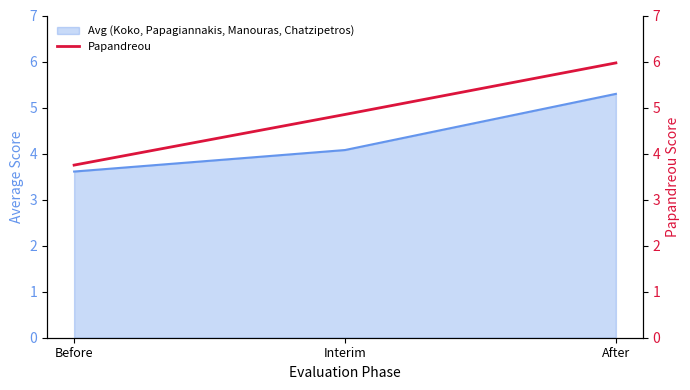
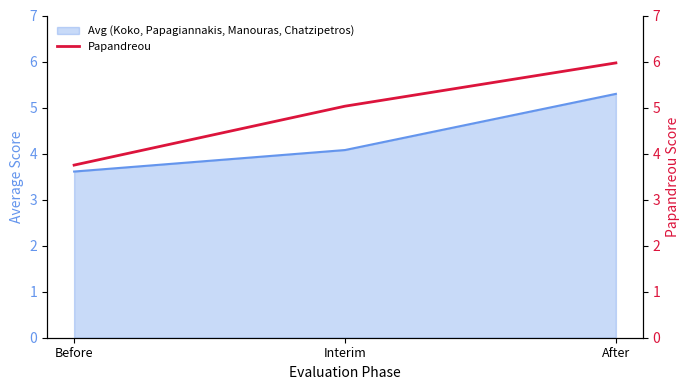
  {
    "Avg (Koko, Papagiannakis, Manouras, Chatzipetros)": {
      "Before": 3.6,
      "Interim": 4.1,
      "After": 5.3
    },
    "Papandreou": {
      "Before": 3.8,
-     "Interim": 4.9,
+     "Interim": 5.0,
      "After": 6.0
    }
  }
